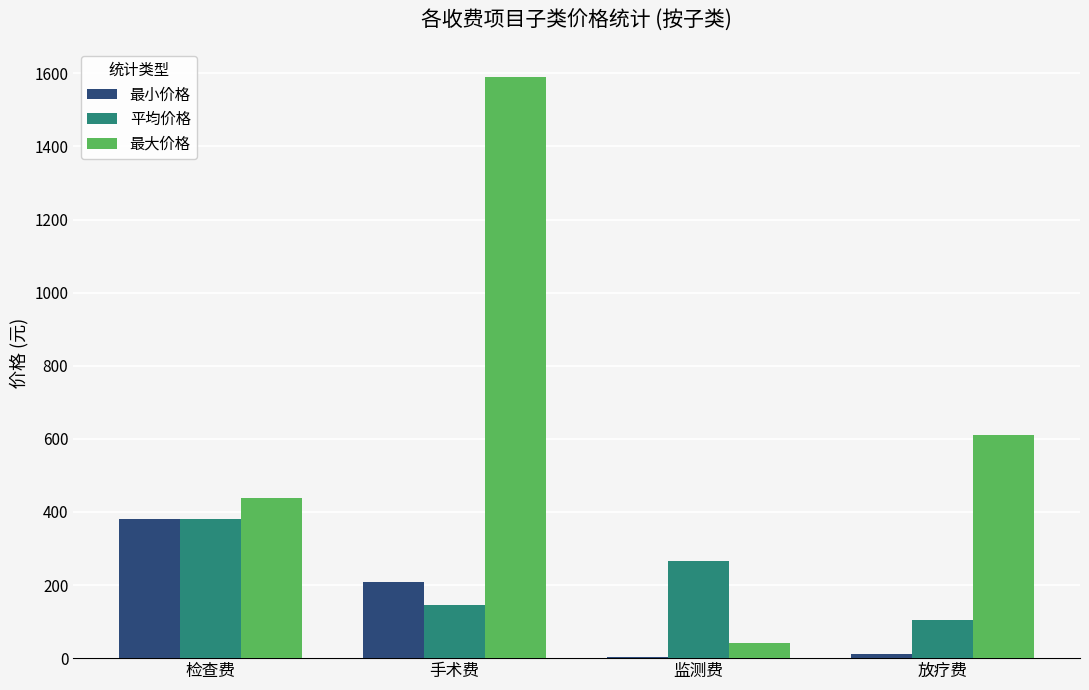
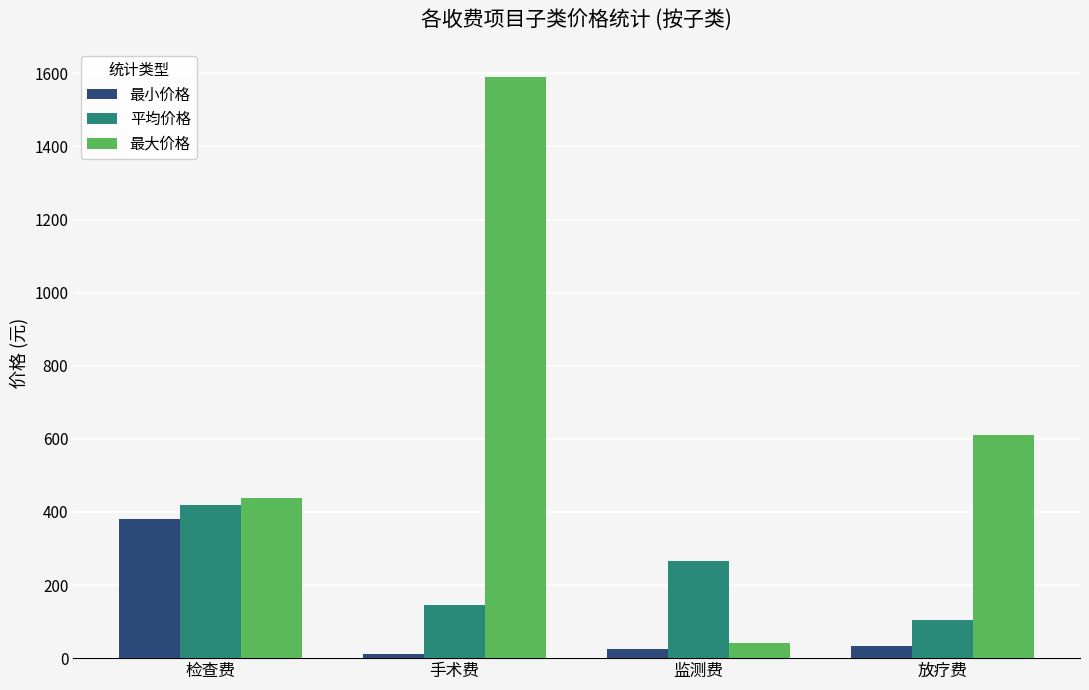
  {
    "最小价格": {
      "检查费": 380,
-     "手术费": 210,
-     "监测费": 0,
-     "放疗费": 10
+     "手术费": 10,
+     "监测费": 20,
+     "放疗费": 30
    },
    "平均价格": {
-     "检查费": 380,
+     "检查费": 420,
      "手术费": 150,
      "监测费": 260,
      "放疗费": 110
    },
    "最大价格": {
      "检查费": 440,
      "手术费": 1590,
      "监测费": 40,
      "放疗费": 610
    }
  }
